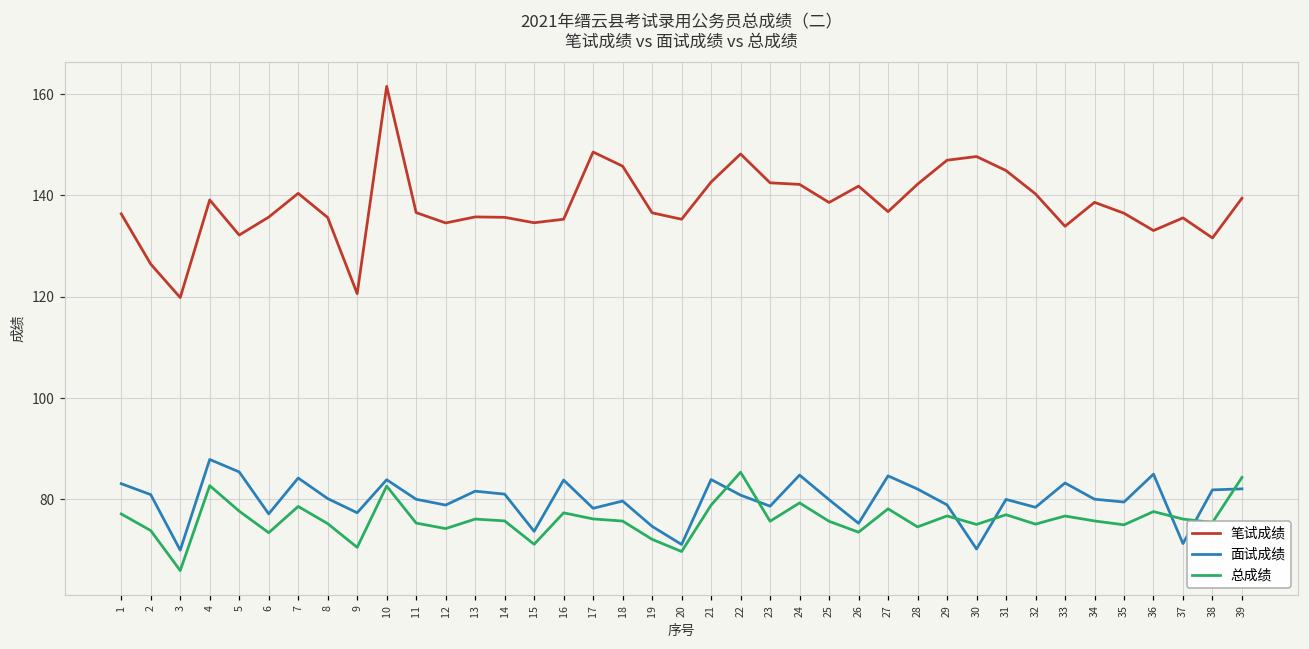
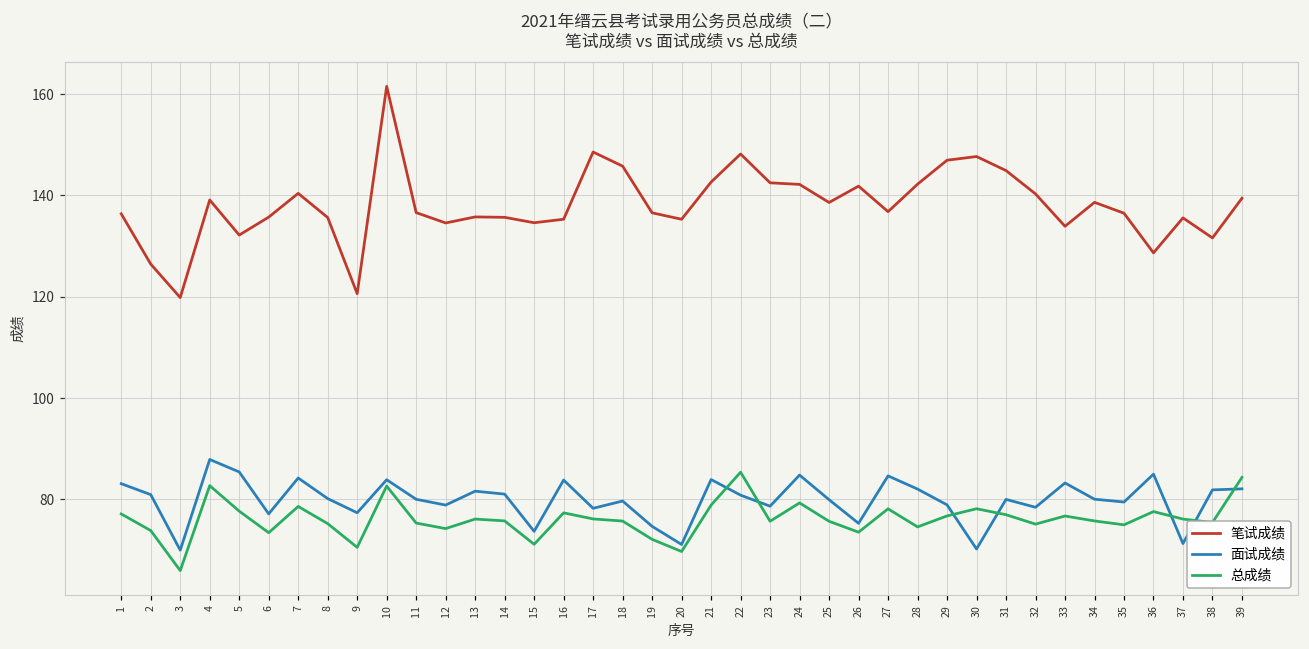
  {
    "笔试成绩": {
      "1": 136,
      "2": 126,
      "3": 120,
      "4": 139,
      "5": 132,
      "6": 136,
      "7": 140,
      "8": 136,
      "9": 121,
      "10": 162,
      "11": 137,
      "12": 135,
      "13": 136,
      "14": 136,
      "15": 135,
      "16": 135,
      "17": 149,
      "18": 146,
      "19": 137,
      "20": 135,
      "21": 143,
      "22": 148,
      "23": 143,
      "24": 142,
      "25": 139,
      "26": 142,
      "27": 137,
      "28": 142,
      "29": 147,
      "30": 148,
      "31": 145,
      "32": 140,
      "33": 134,
      "34": 139,
      "35": 137,
-     "36": 133,
+     "36": 129,
      "37": 136,
      "38": 132,
      "39": 139
    },
    "面试成绩": {
      "1": 83,
      "2": 81,
      "3": 70,
      "4": 88,
      "5": 85,
      "6": 77,
      "7": 84,
      "8": 80,
      "9": 77,
      "10": 84,
      "11": 80,
      "12": 79,
      "13": 82,
      "14": 81,
      "15": 74,
      "16": 84,
      "17": 78,
      "18": 80,
      "19": 75,
      "20": 71,
      "21": 84,
      "22": 81,
      "23": 79,
      "24": 85,
      "25": 80,
      "26": 75,
      "27": 85,
      "28": 82,
      "29": 79,
      "30": 70,
      "31": 80,
      "32": 78,
      "33": 83,
      "34": 80,
      "35": 80,
      "36": 85,
      "37": 71,
      "38": 82,
      "39": 82
    },
    "总成绩": {
      "1": 77,
      "2": 74,
      "3": 66,
      "4": 83,
      "5": 78,
      "6": 73,
      "7": 79,
      "8": 75,
      "9": 71,
      "10": 83,
      "11": 75,
      "12": 74,
      "13": 76,
      "14": 76,
      "15": 71,
      "16": 77,
      "17": 76,
      "18": 76,
      "19": 72,
      "20": 70,
      "21": 79,
      "22": 85,
      "23": 76,
      "24": 79,
      "25": 76,
      "26": 74,
      "27": 78,
      "28": 75,
      "29": 77,
-     "30": 75,
+     "30": 78,
      "31": 77,
      "32": 75,
      "33": 77,
      "34": 76,
      "35": 75,
      "36": 78,
      "37": 76,
      "39": 84
    }
  }
